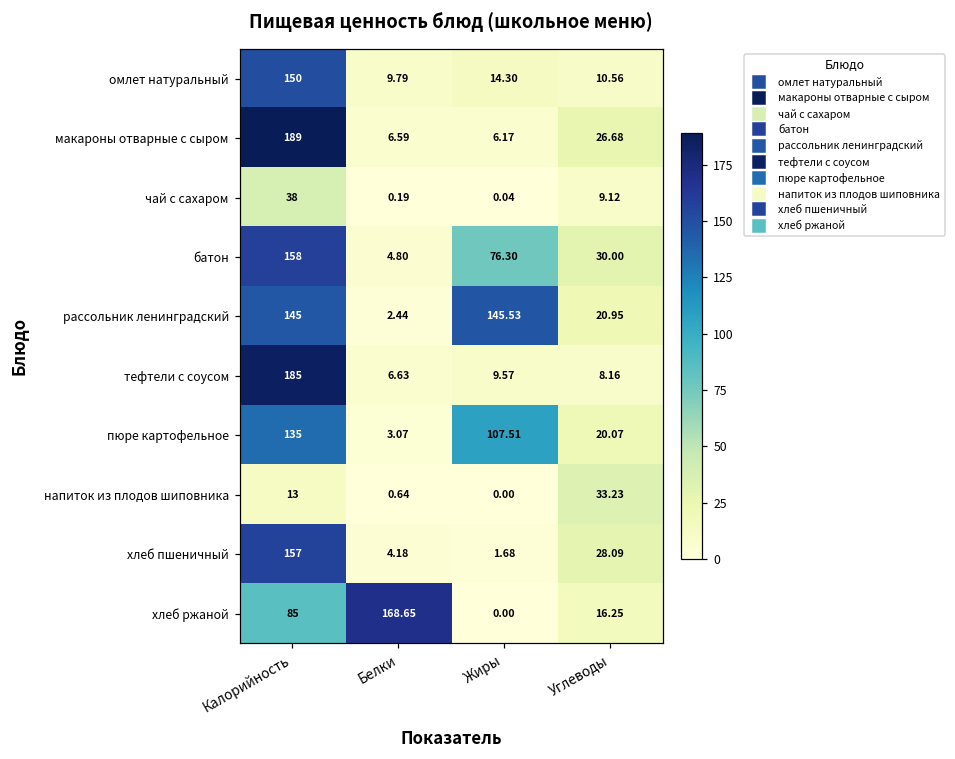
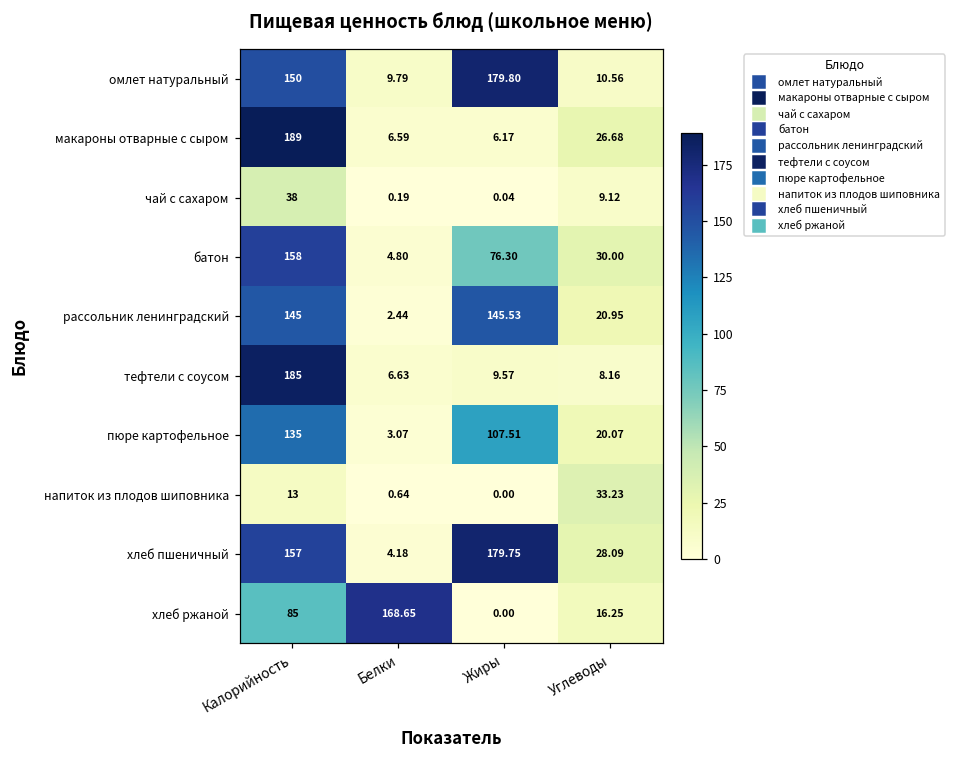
  {
    "омлет натуральный": {
      "Калорийность": 150,
      "Белки": 9.79,
-     "Жиры": 14.30,
+     "Жиры": 179.80,
      "Углеводы": 10.56
    },
    "макароны отварные с сыром": {
      "Калорийность": 189,
      "Белки": 6.59,
      "Жиры": 6.17,
      "Углеводы": 26.68
    },
    "чай с сахаром": {
      "Калорийность": 38,
      "Белки": 0.19,
      "Жиры": 0.04,
      "Углеводы": 9.12
    },
    "батон": {
      "Калорийность": 158,
      "Белки": 4.80,
      "Жиры": 76.30,
      "Углеводы": 30.00
    },
    "рассольник ленинградский": {
      "Калорийность": 145,
      "Белки": 2.44,
      "Жиры": 145.53,
      "Углеводы": 20.95
    },
    "тефтели с соусом": {
      "Калорийность": 185,
      "Белки": 6.63,
      "Жиры": 9.57,
      "Углеводы": 8.16
    },
    "пюре картофельное": {
      "Калорийность": 135,
      "Белки": 3.07,
      "Жиры": 107.51,
      "Углеводы": 20.07
    },
    "напиток из плодов шиповника": {
      "Калорийность": 13,
      "Белки": 0.64,
      "Жиры": 0.00,
      "Углеводы": 33.23
    },
    "хлеб пшеничный": {
      "Калорийность": 157,
      "Белки": 4.18,
-     "Жиры": 1.68,
+     "Жиры": 179.75,
      "Углеводы": 28.09
    },
    "хлеб ржаной": {
      "Калорийность": 85,
      "Белки": 168.65,
      "Жиры": 0.00,
      "Углеводы": 16.25
    }
  }
